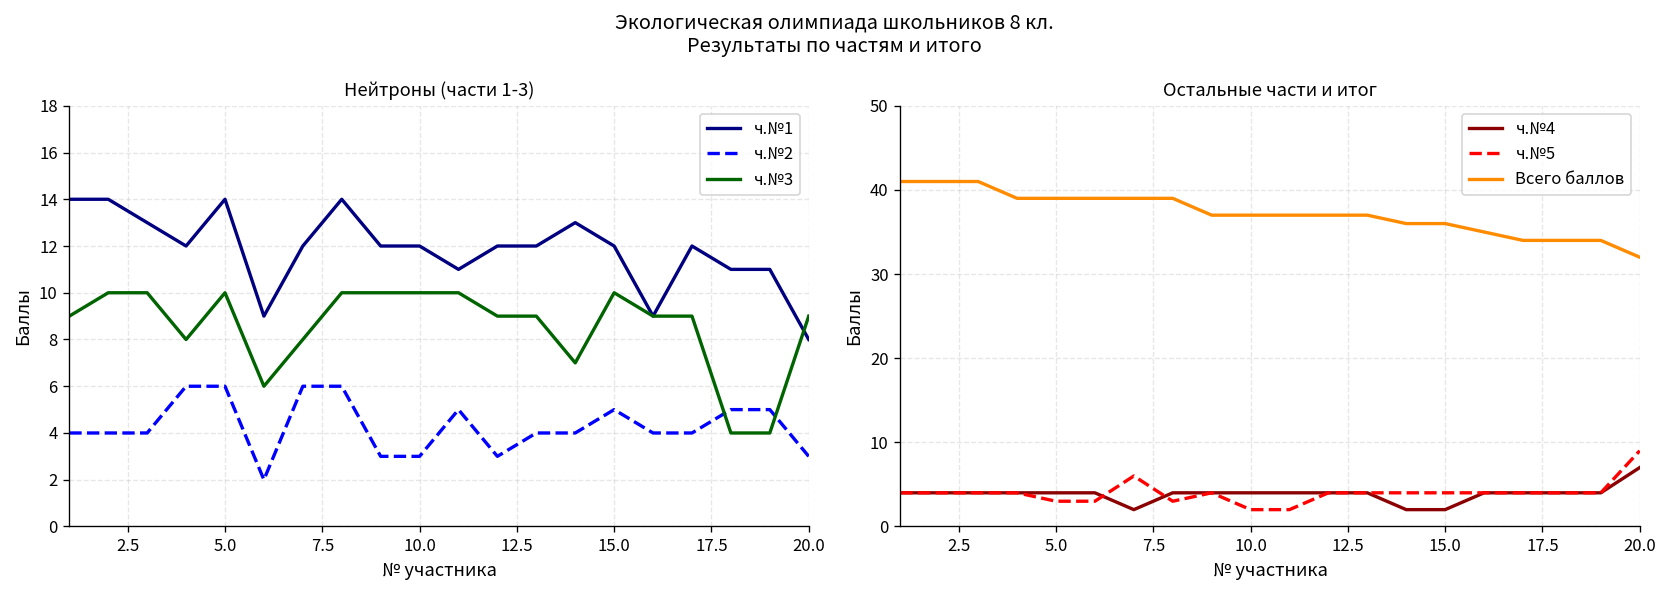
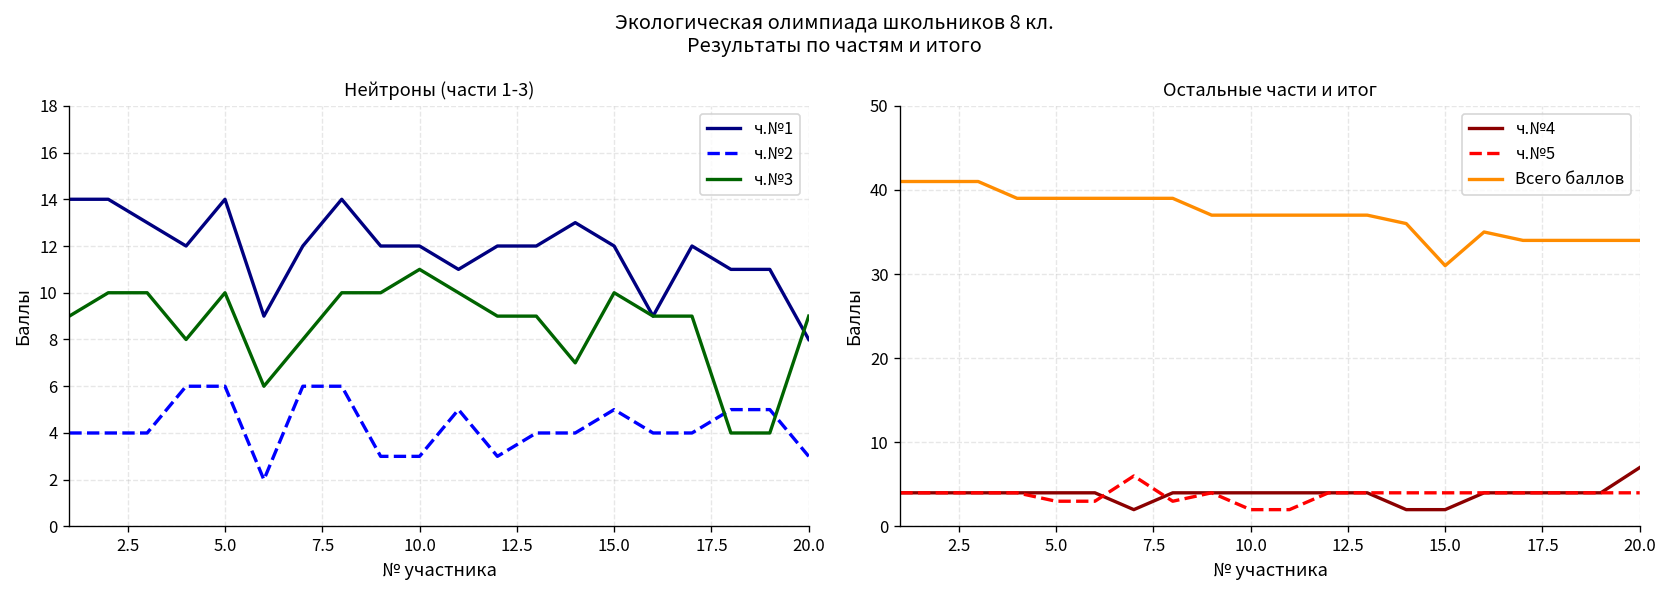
  {
    "Нейтроны (части 1-3)": {
      "ч.№1": {
        "5.0": 14,
        "10.0": 12,
        "15.0": 12,
        "20.0": 8
      },
      "ч.№2": {
        "5.0": 6,
        "10.0": 3,
        "15.0": 5,
        "20.0": 3
      },
      "ч.№3": {
        "5.0": 10,
-       "10.0": 10,
+       "10.0": 11,
        "15.0": 10,
        "20.0": 9
      }
    },
    "Остальные части и итог": {
      "ч.№4": {
        "5.0": 4,
        "10.0": 4,
        "15.0": 2,
        "20.0": 7
      },
      "ч.№5": {
        "5.0": 3,
        "10.0": 2,
        "15.0": 4,
-       "20.0": 9
+       "20.0": 4
      },
      "Всего баллов": {
        "5.0": 39,
        "10.0": 37,
-       "15.0": 36,
-       "20.0": 32
+       "15.0": 31,
+       "20.0": 34
      }
    }
  }
